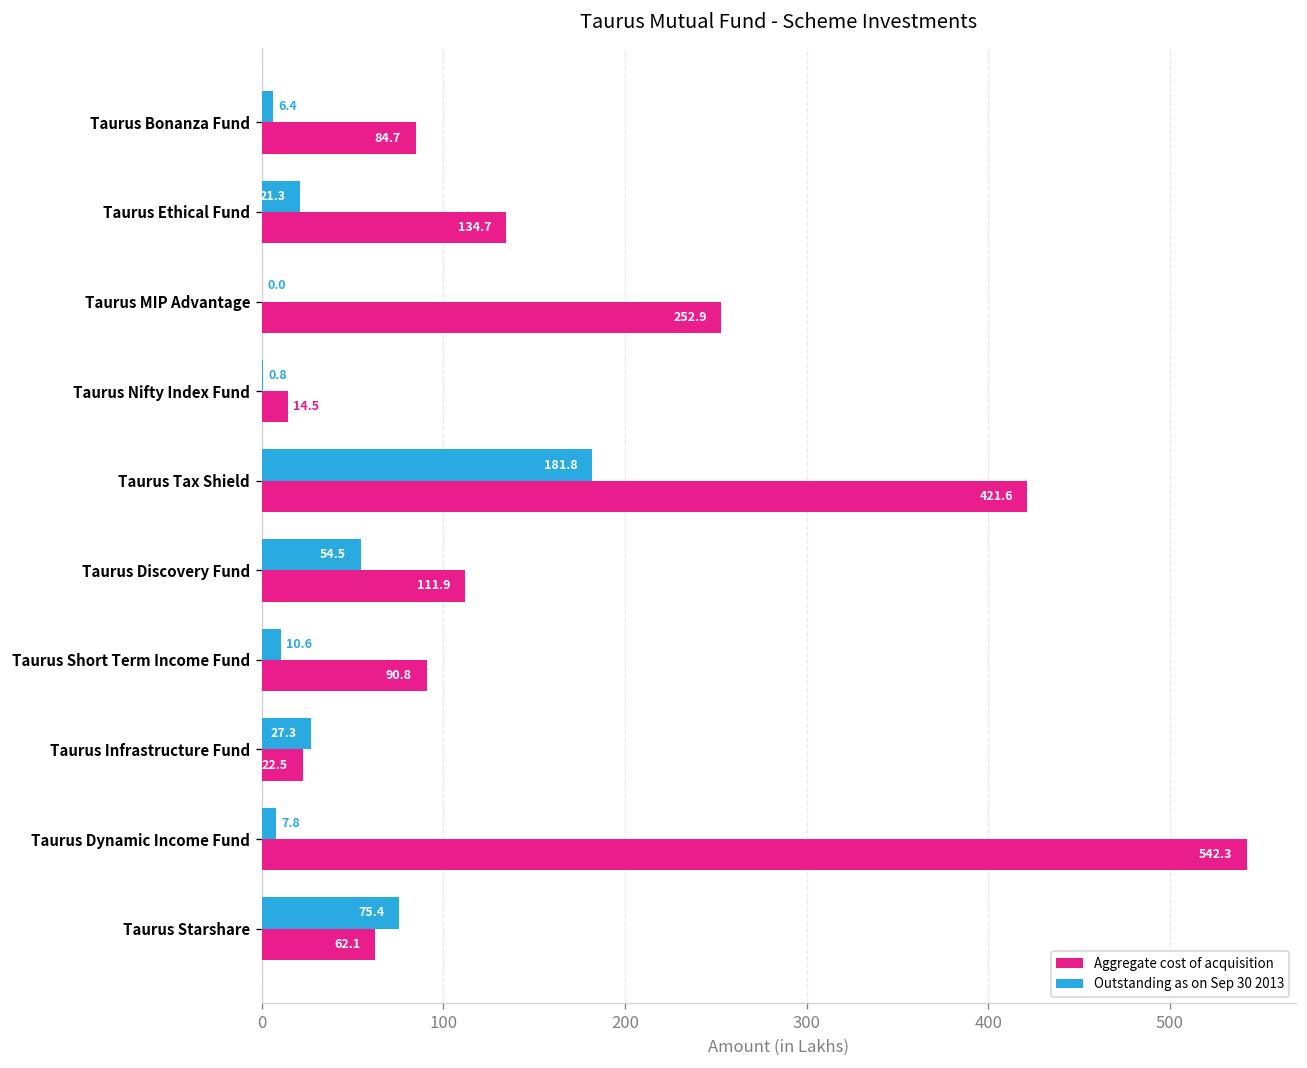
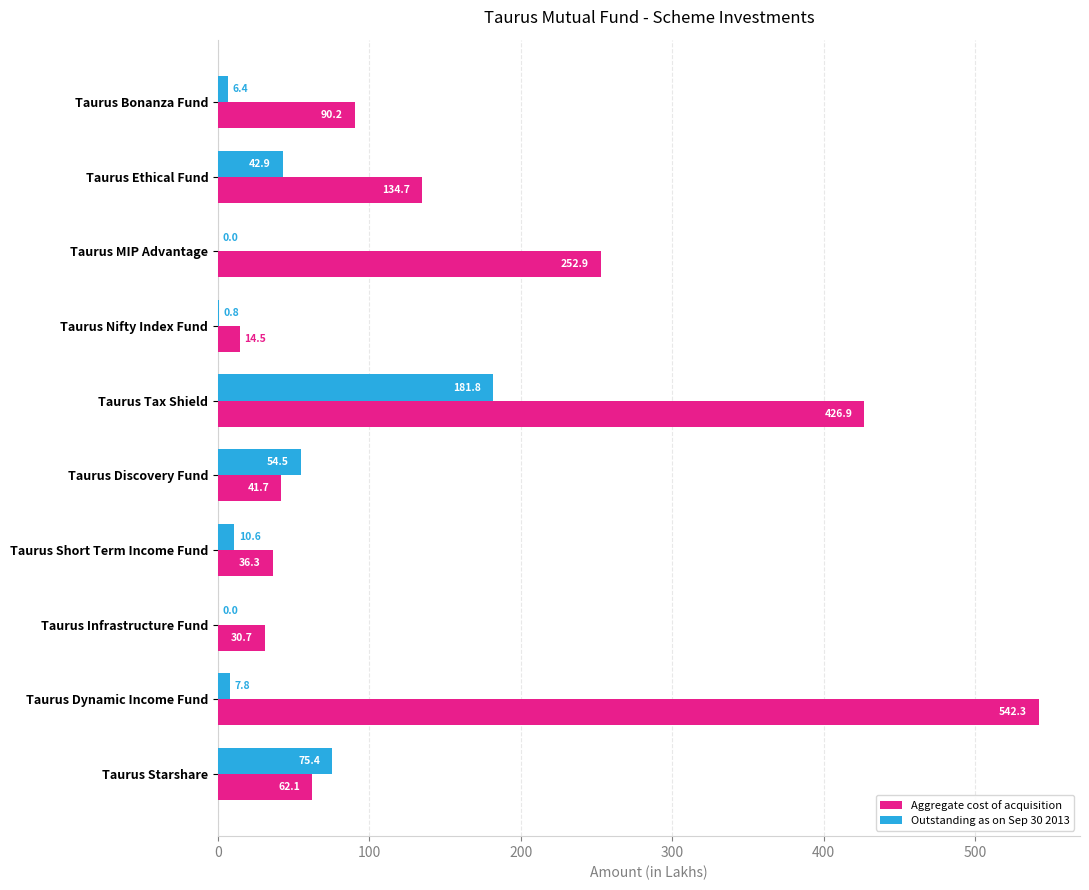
  {
    "Aggregate cost of acquisition": {
-     "Taurus Bonanza Fund": 84.7,
+     "Taurus Bonanza Fund": 90.2,
      "Taurus Ethical Fund": 134.7,
      "Taurus MIP Advantage": 252.9,
      "Taurus Nifty Index Fund": 14.5,
-     "Taurus Tax Shield": 421.6,
-     "Taurus Discovery Fund": 111.9,
-     "Taurus Short Term Income Fund": 90.8,
-     "Taurus Infrastructure Fund": 22.5,
+     "Taurus Tax Shield": 426.9,
+     "Taurus Discovery Fund": 41.7,
+     "Taurus Short Term Income Fund": 36.3,
+     "Taurus Infrastructure Fund": 30.7,
      "Taurus Dynamic Income Fund": 542.3,
      "Taurus Starshare": 62.1
    },
    "Outstanding as on Sep 30 2013": {
      "Taurus Bonanza Fund": 6.4,
-     "Taurus Ethical Fund": 21.3,
+     "Taurus Ethical Fund": 42.9,
      "Taurus MIP Advantage": 0.0,
      "Taurus Nifty Index Fund": 0.8,
      "Taurus Tax Shield": 181.8,
      "Taurus Discovery Fund": 54.5,
      "Taurus Short Term Income Fund": 10.6,
-     "Taurus Infrastructure Fund": 27.3,
+     "Taurus Infrastructure Fund": 0.0,
      "Taurus Dynamic Income Fund": 7.8,
      "Taurus Starshare": 75.4
    }
  }
